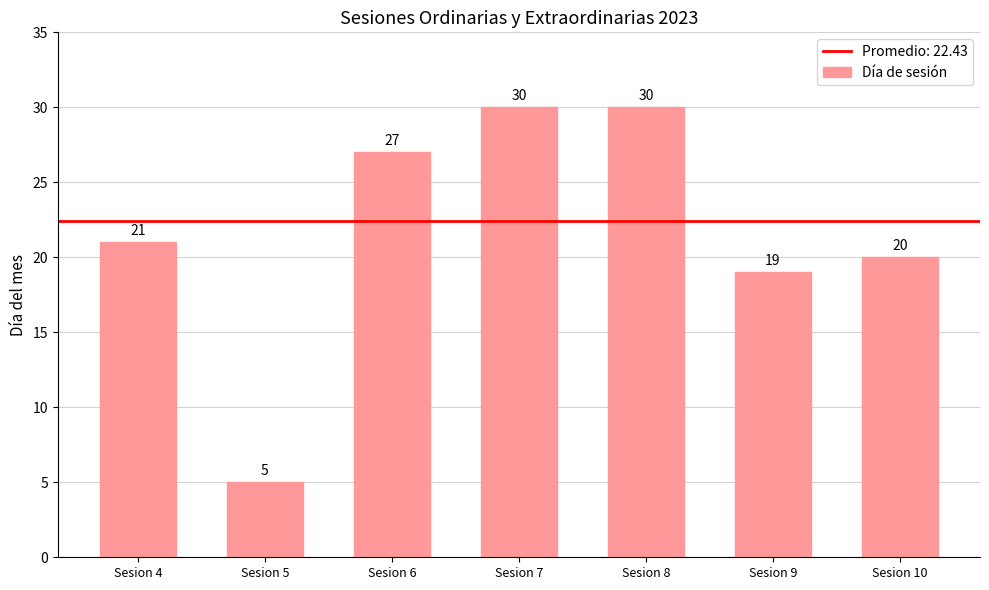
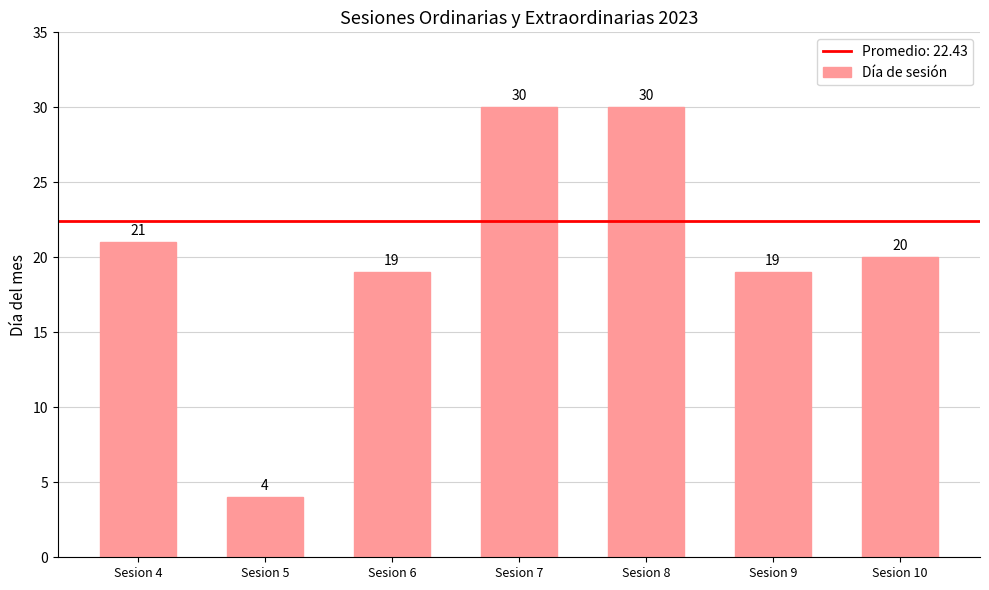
  {
    "Sesion 4": 21,
-   "Sesion 5": 5,
-   "Sesion 6": 27,
+   "Sesion 5": 4,
+   "Sesion 6": 19,
    "Sesion 7": 30,
    "Sesion 8": 30,
    "Sesion 9": 19,
    "Sesion 10": 20
  }
